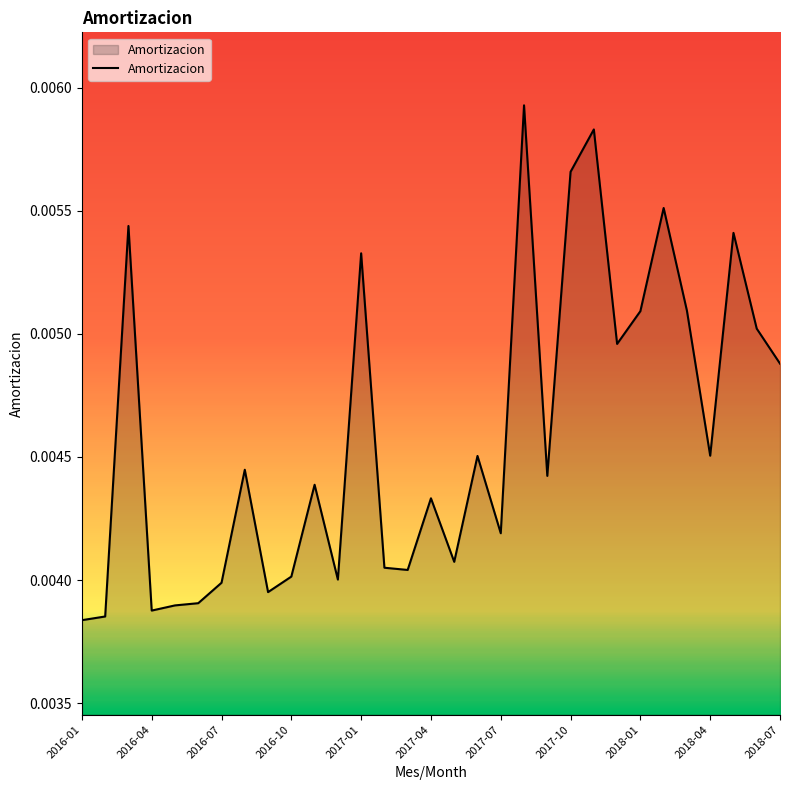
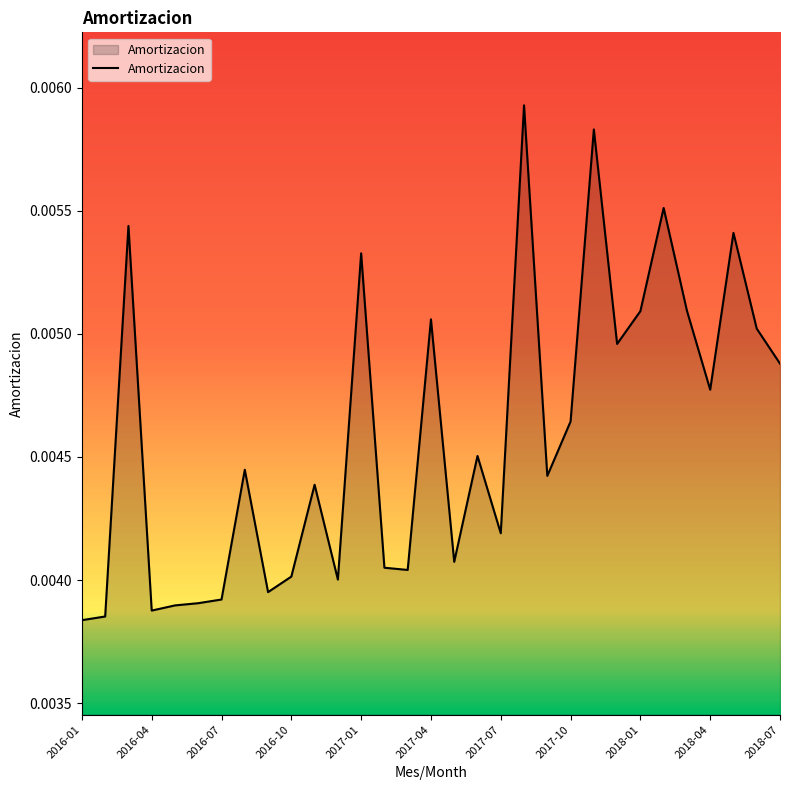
  {
    "2016-01": 0.00384,
    "2016-04": 0.00388,
-   "2016-07": 0.00399,
+   "2016-07": 0.00392,
    "2016-10": 0.00401,
    "2017-01": 0.00533,
-   "2017-04": 0.00433,
+   "2017-04": 0.00506,
    "2017-07": 0.00419,
-   "2017-10": 0.00566,
+   "2017-10": 0.00464,
    "2018-01": 0.00509,
-   "2018-04": 0.00451,
+   "2018-04": 0.00477,
    "2018-07": 0.00488
  }
